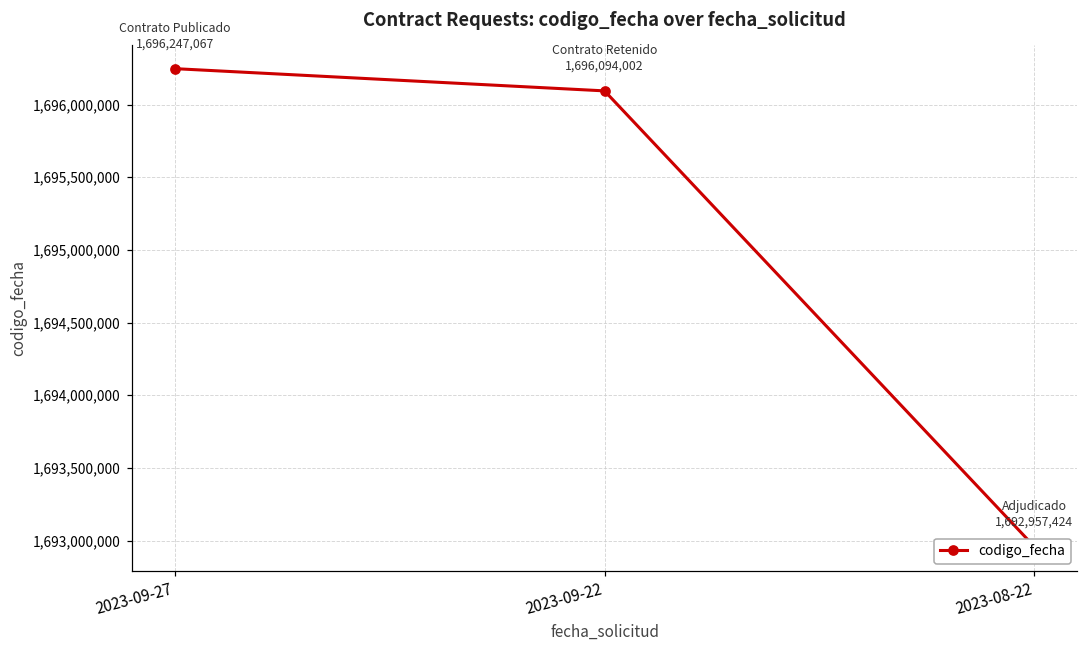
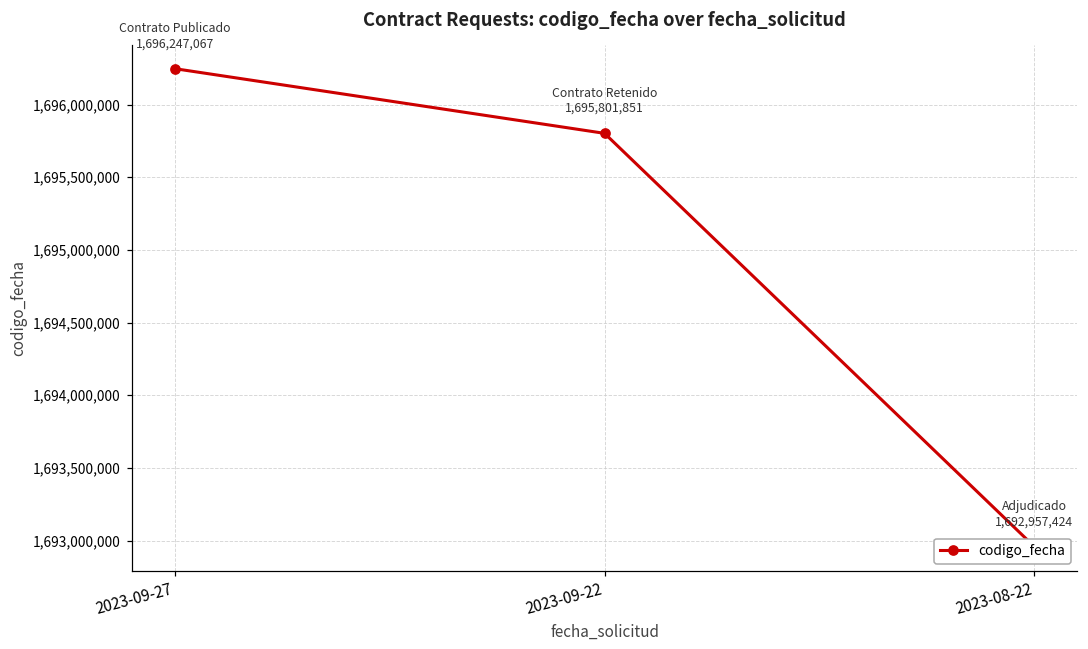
  {
    "2023-09-27": "1,696,247,067",
-   "2023-09-22": "1,696,094,002"
+   "2023-09-22": "1,695,801,851"
  }
